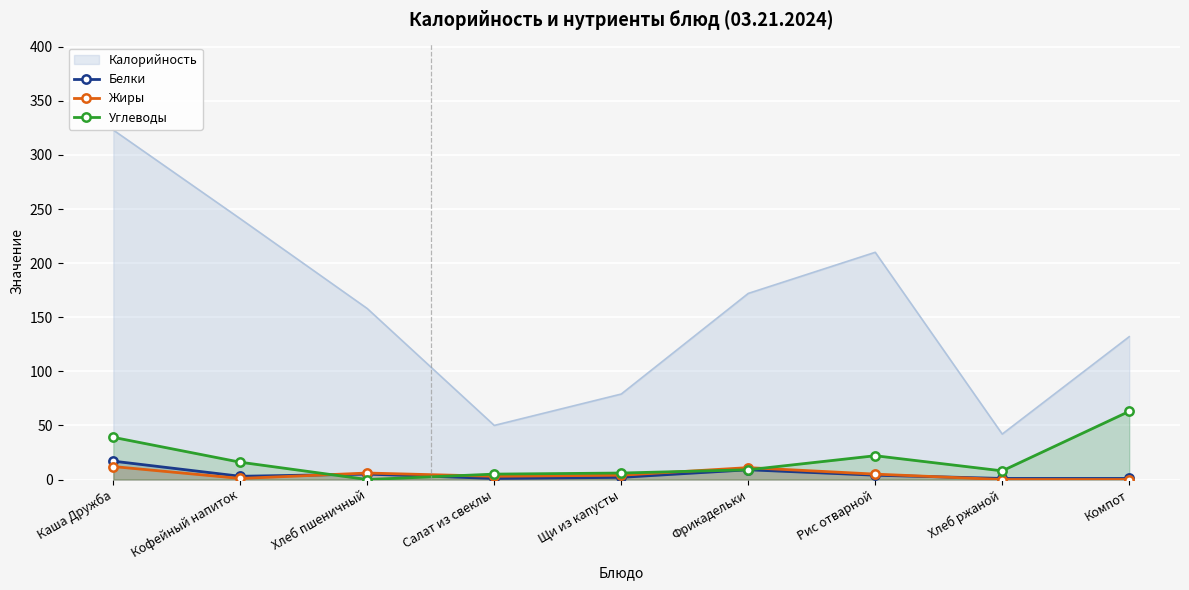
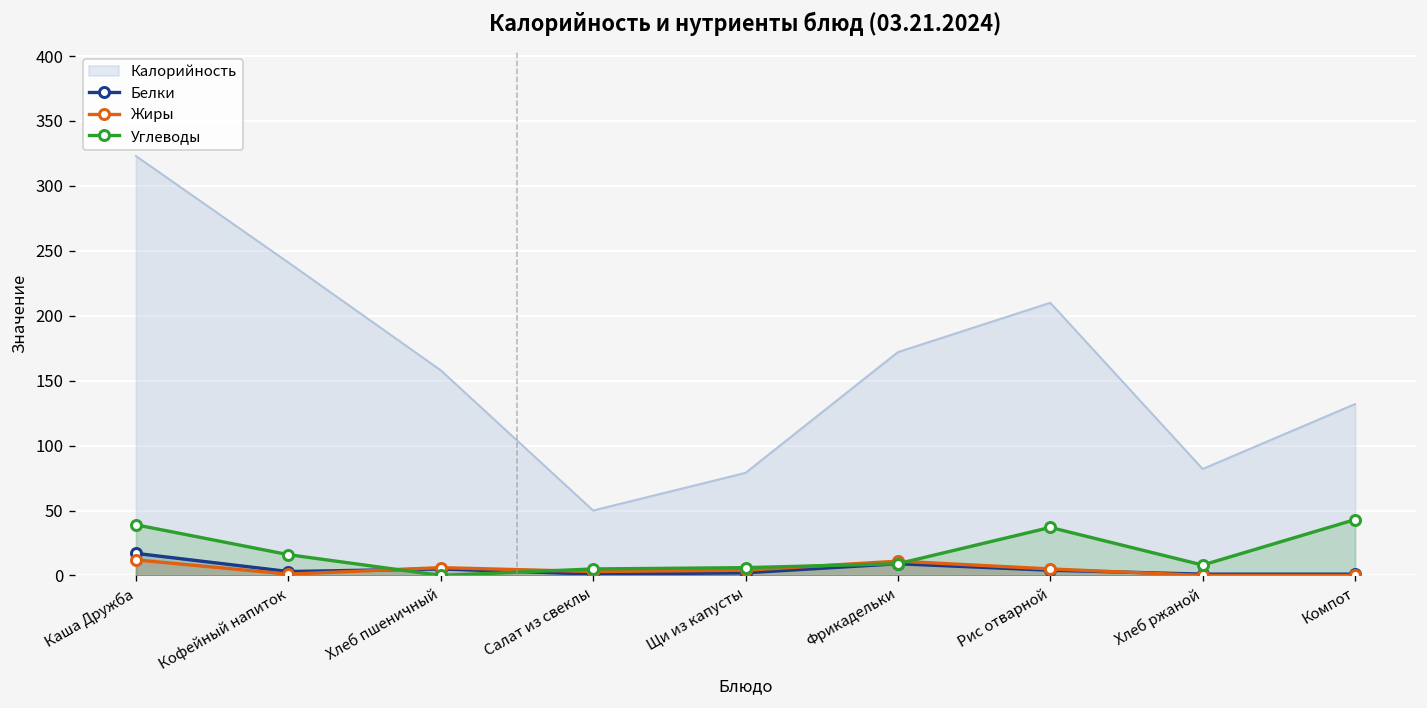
  {
    "Калорийность": {
      "Каша Дружба": 323,
      "Кофейный напиток": 241,
      "Хлеб пшеничный": 158,
      "Салат из свеклы": 50,
      "Щи из капусты": 79,
      "Фрикадельки": 172,
      "Рис отварной": 210,
-     "Хлеб ржаной": 42,
+     "Хлеб ржаной": 82,
      "Компот": 132
    },
    "Белки": {
      "Каша Дружба": 17
    },
    "Жиры": {
      "Каша Дружба": 12
    },
    "Углеводы": {
      "Каша Дружба": 39,
      "Кофейный напиток": 16,
      "Хлеб пшеничный": 0,
-     "Рис отварной": 22,
+     "Рис отварной": 37,
      "Хлеб ржаной": 8,
-     "Компот": 63
+     "Компот": 43
    }
  }
